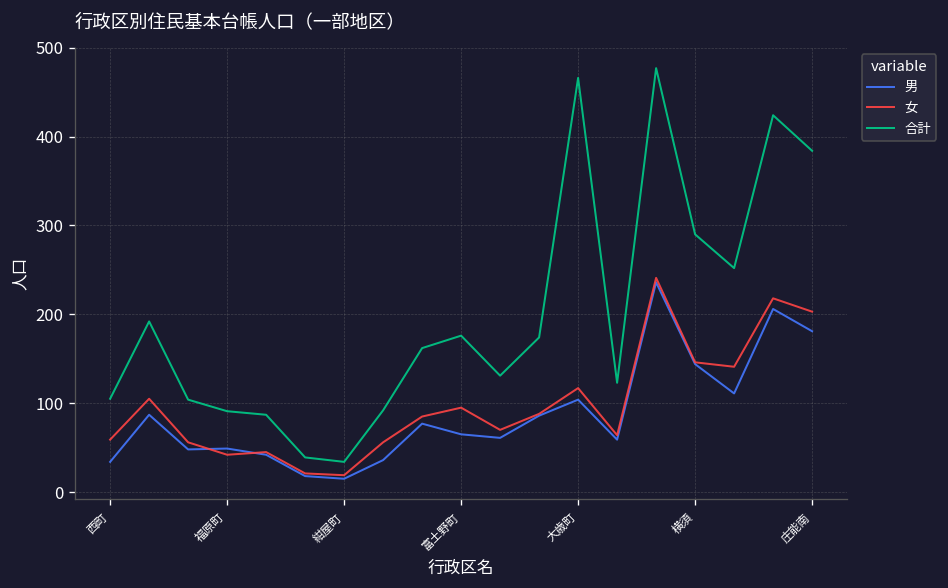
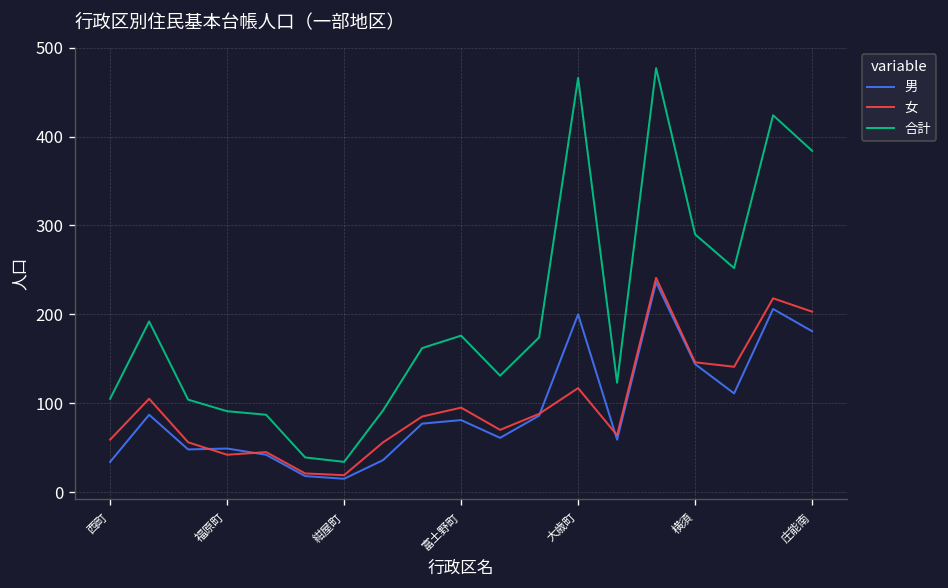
  {
    "男": {
      "西町": 30,
      "福原町": 50,
      "紺屋町": 20,
-     "富土野町": 70,
-     "大歳町": 100,
+     "富土野町": 80,
+     "大歳町": 200,
      "庄能南": 180
    },
    "女": {
      "西町": 60,
      "福原町": 40,
      "紺屋町": 20,
      "富土野町": 100,
      "大歳町": 120,
      "庄能南": 200
    },
    "合計": {
      "西町": 110,
      "福原町": 90,
      "紺屋町": 30,
      "富土野町": 180,
      "大歳町": 470,
      "横須": 290,
      "庄能南": 380
    }
  }
